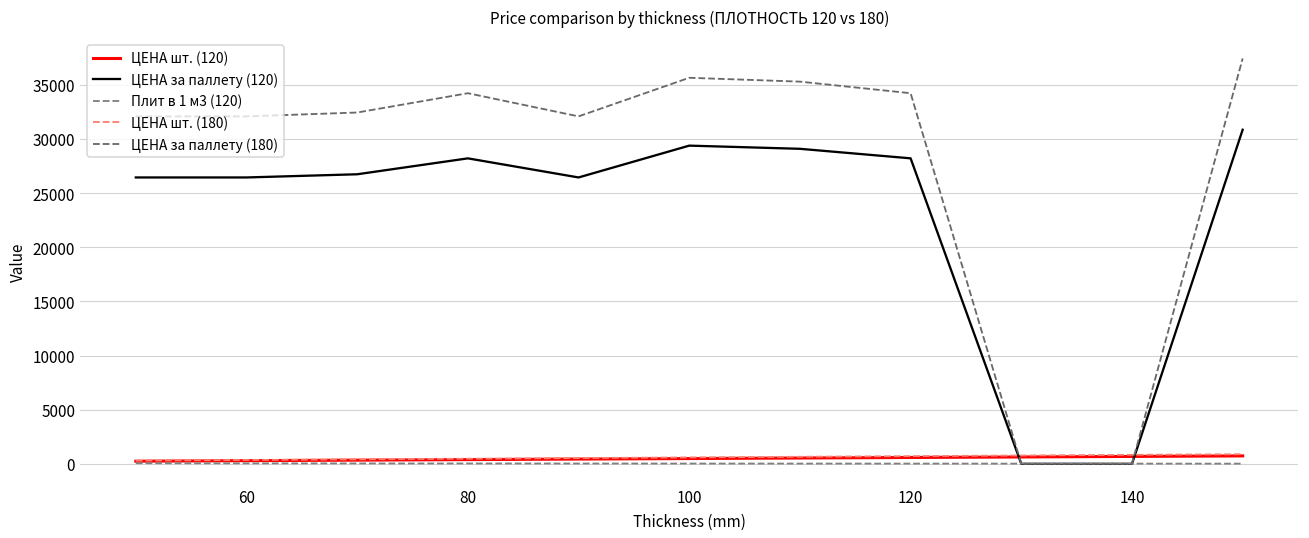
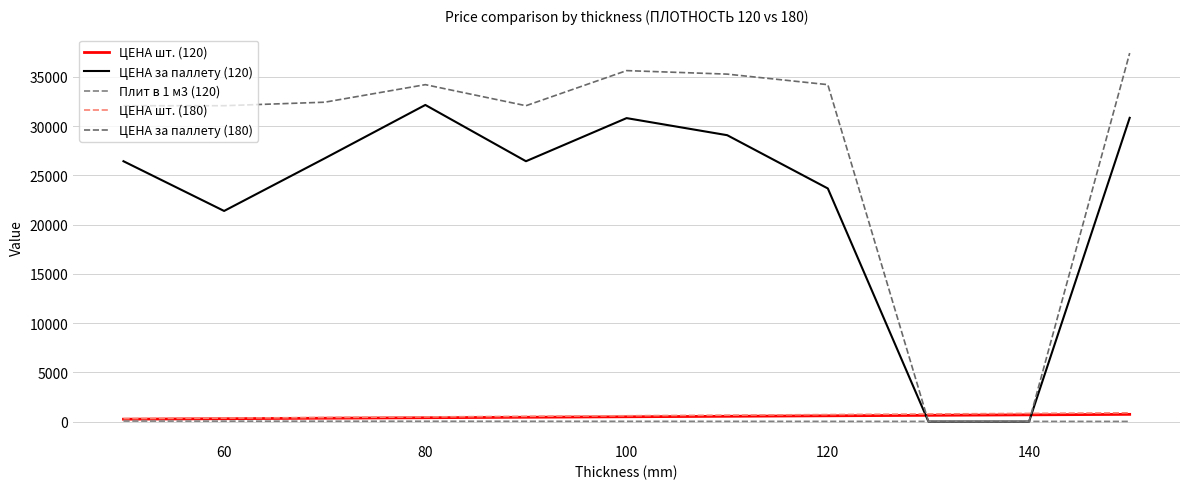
  {
    "ЦЕНА за паллету (120)": {
-     "60": 26000,
-     "80": 28000,
-     "100": 29000,
-     "120": 28000
+     "60": 21000,
+     "80": 32000,
+     "100": 31000,
+     "120": 24000
    }
  }
